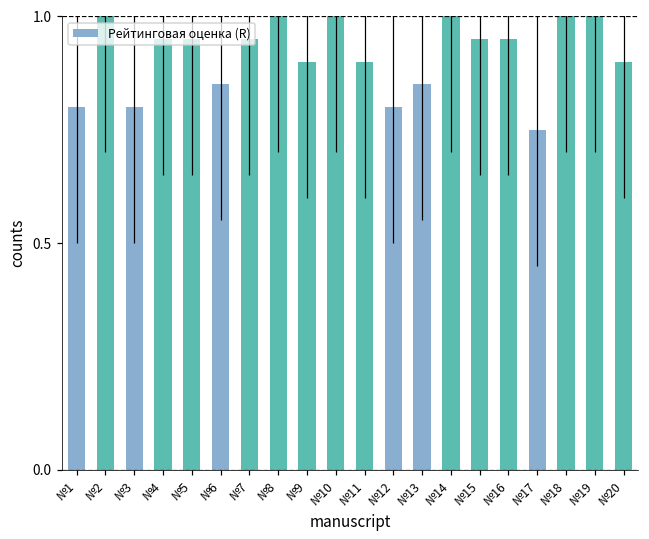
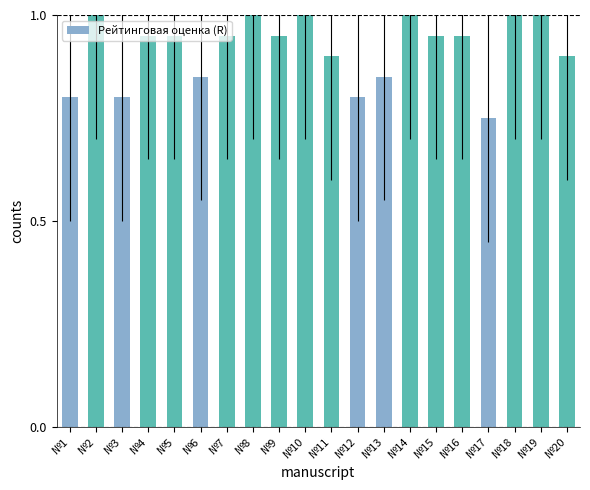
  {
    "№1": 0.80,
    "№2": 1.00,
    "№3": 0.80,
    "№6": 0.85,
    "№8": 1.00,
-   "№9": 0.90,
+   "№9": 0.95,
    "№10": 1.00,
    "№11": 0.90,
    "№12": 0.80,
    "№13": 0.85,
    "№14": 1.00,
    "№15": 0.95,
    "№16": 0.95,
    "№17": 0.75,
    "№18": 1.00,
    "№19": 1.00,
    "№20": 0.90
  }
